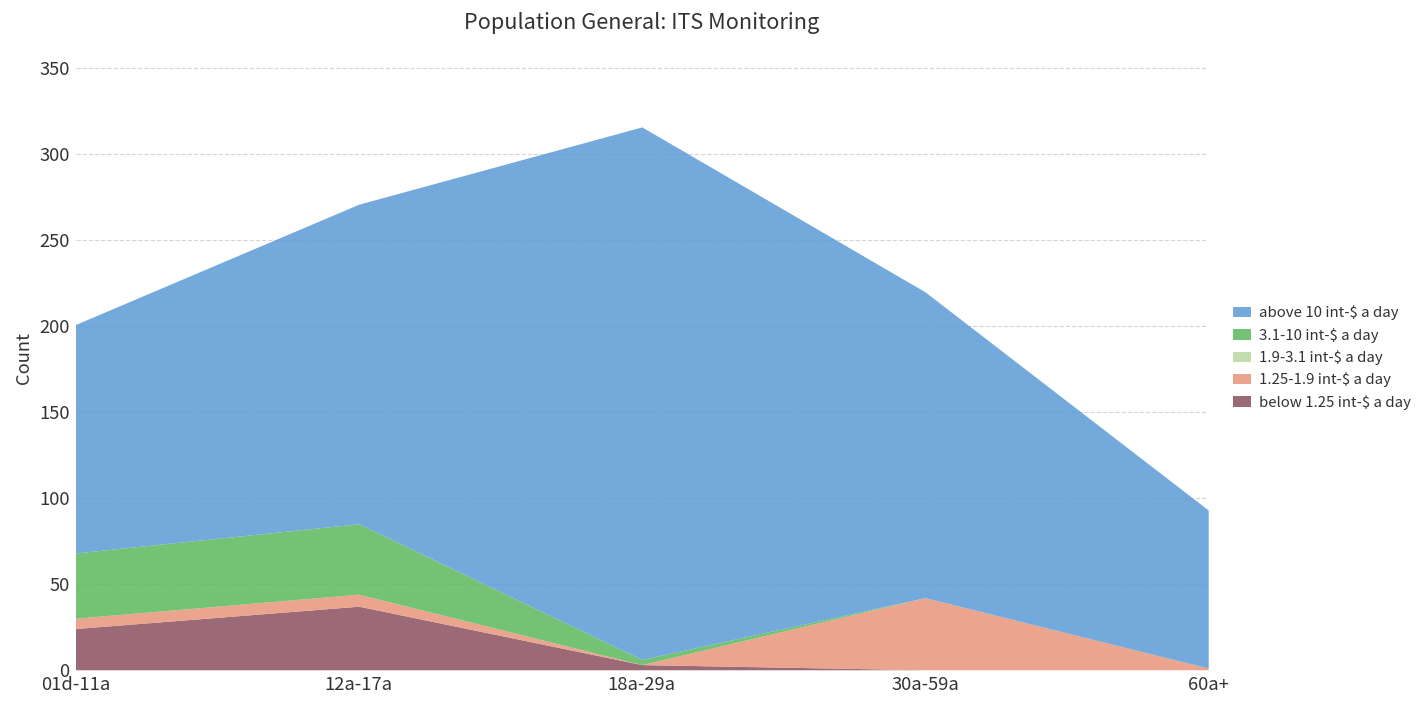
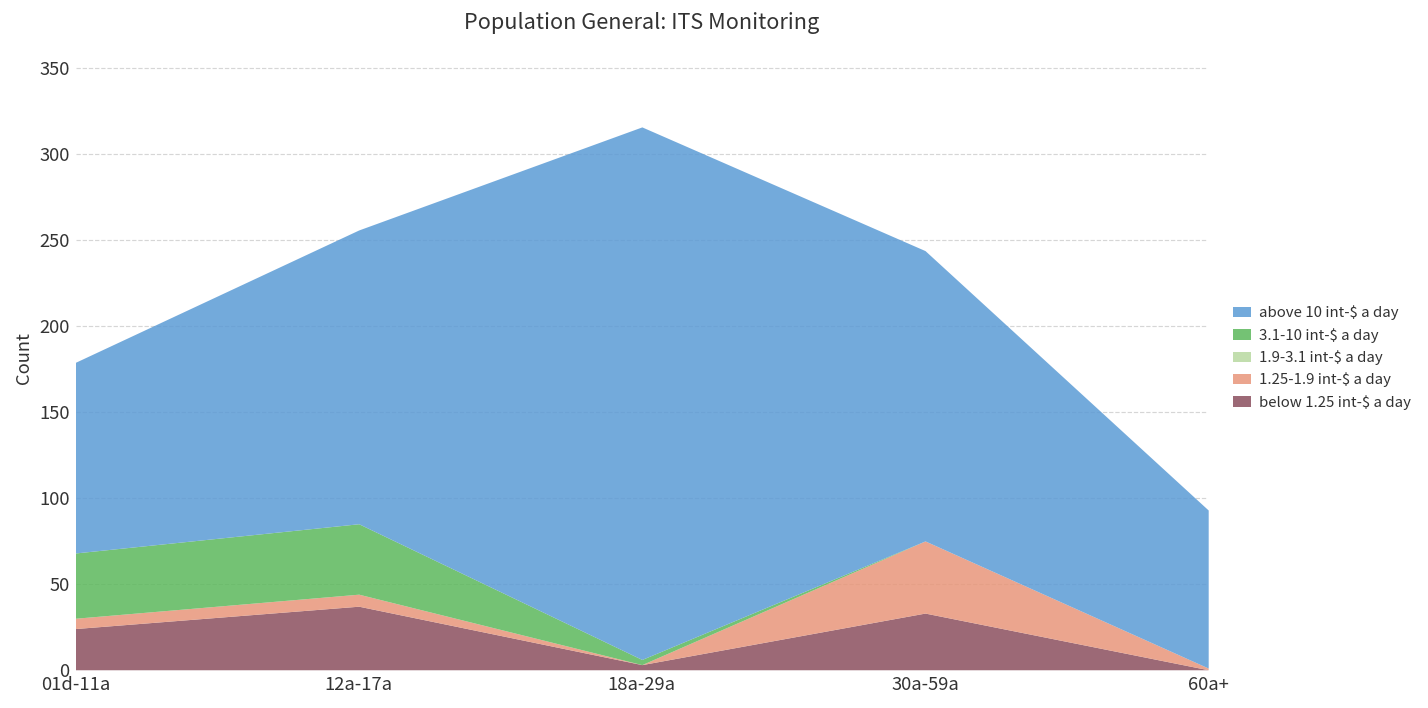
  {
    "below 1.25 int-$ a day": {
      "01d-11a": 24,
      "12a-17a": 37,
-     "30a-59a": 0
+     "30a-59a": 33
    },
    "3.1-10 int-$ a day": {
      "01d-11a": 38,
      "12a-17a": 41,
      "18a-29a": 3
    },
    "above 10 int-$ a day": {
-     "01d-11a": 133,
-     "12a-17a": 186,
+     "01d-11a": 111,
+     "12a-17a": 171,
      "18a-29a": 310,
-     "30a-59a": 178,
+     "30a-59a": 169,
      "60a+": 92
    }
  }
